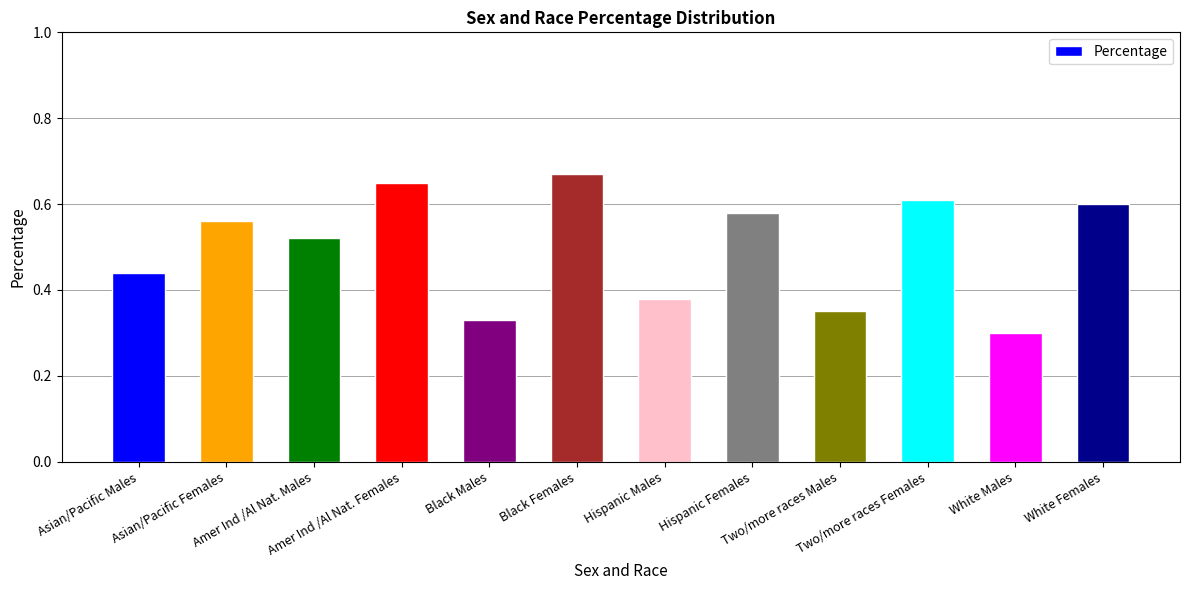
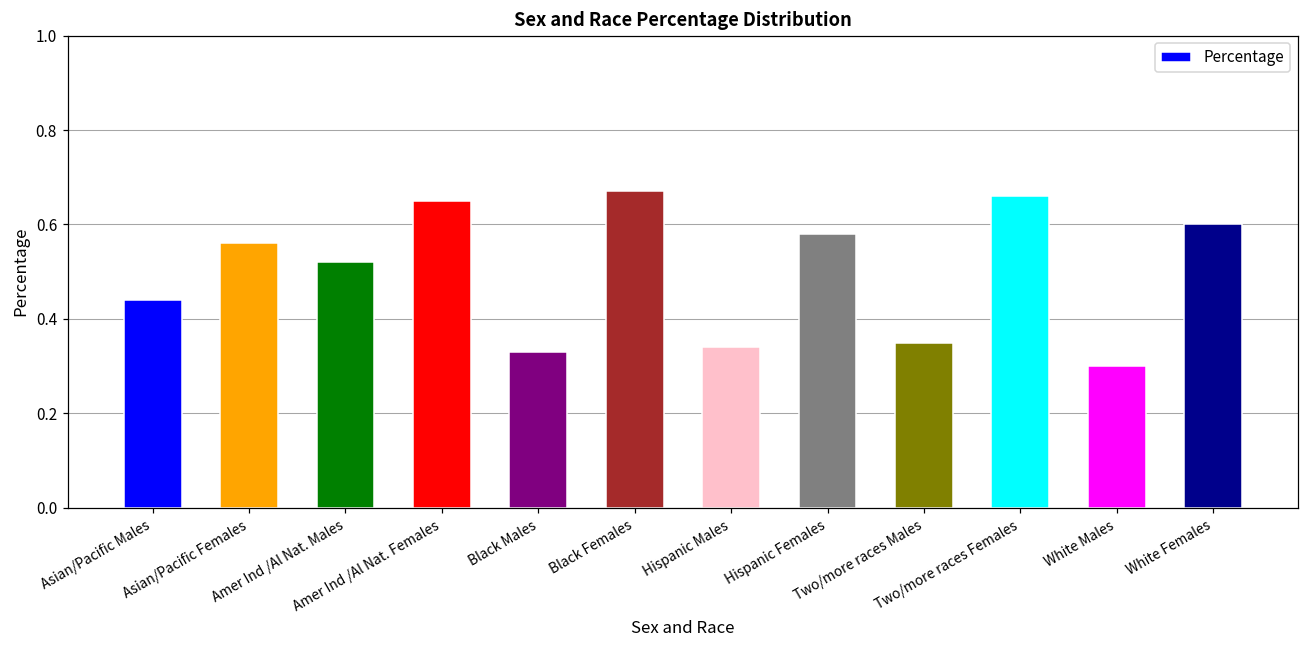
  {
    "Asian/Pacific Males": 0.44,
    "Asian/Pacific Females": 0.56,
    "Amer Ind /Al Nat. Males": 0.52,
    "Amer Ind /Al Nat. Females": 0.65,
    "Black Males": 0.33,
    "Black Females": 0.67,
-   "Hispanic Males": 0.38,
+   "Hispanic Males": 0.34,
    "Hispanic Females": 0.58,
    "Two/more races Males": 0.35,
-   "Two/more races Females": 0.61,
+   "Two/more races Females": 0.66,
    "White Males": 0.30,
    "White Females": 0.60
  }
